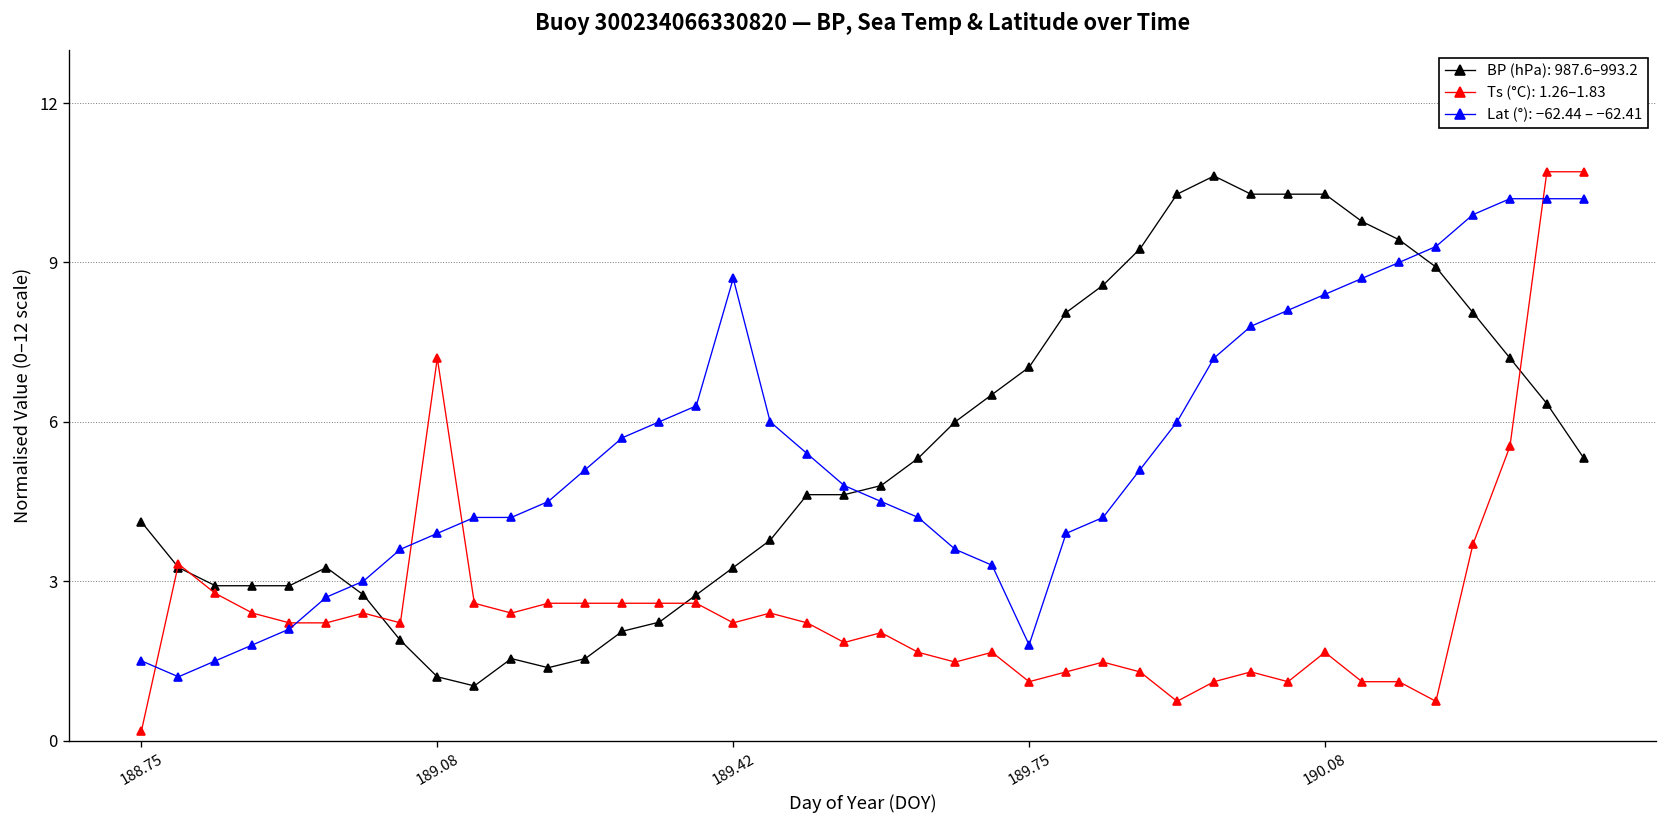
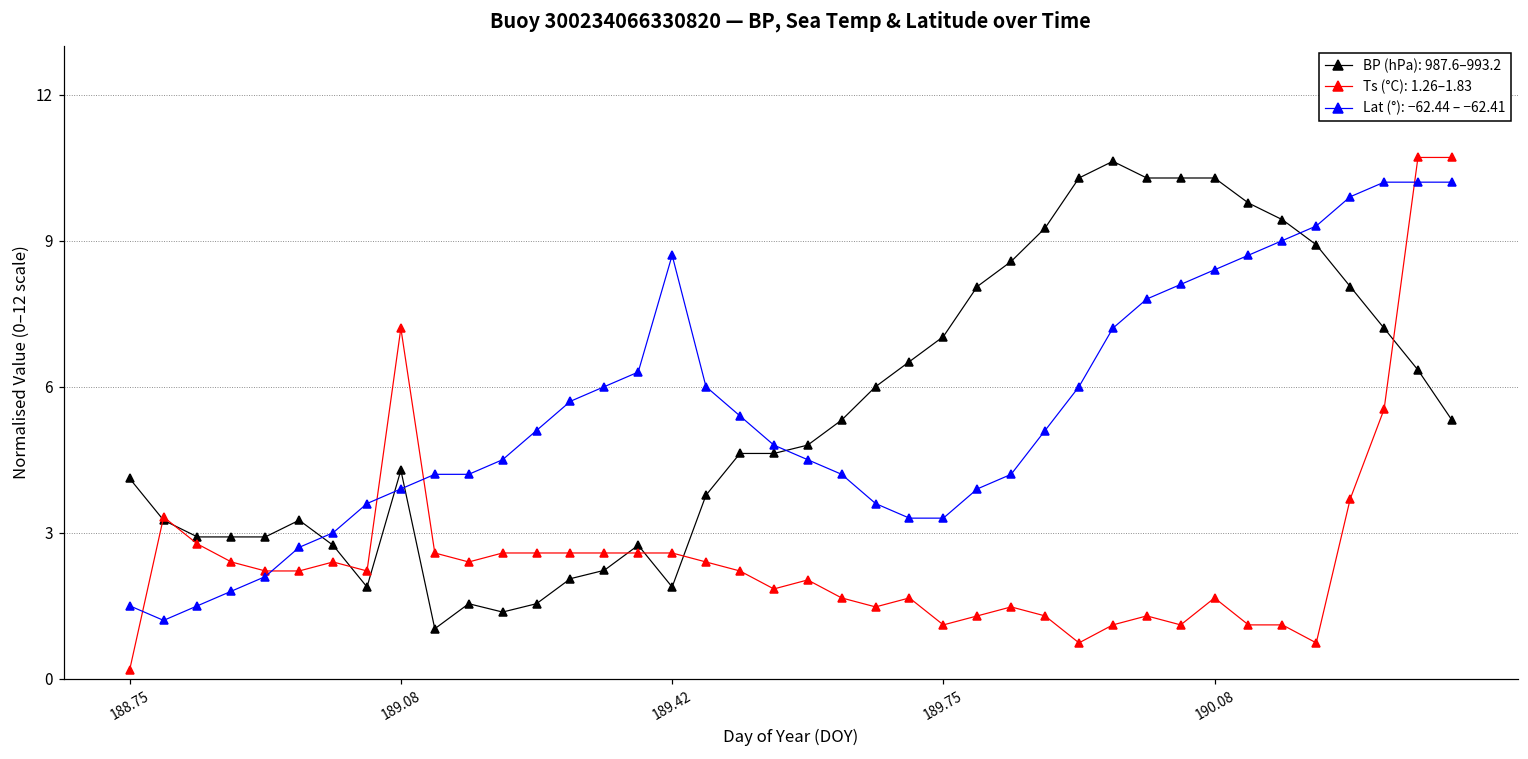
  {
    "BP (hPa): 987.6–993.2": {
      "188.75": 4.1,
-     "189.08": 1.2,
-     "189.42": 3.3,
+     "189.08": 4.3,
+     "189.42": 1.9,
      "189.75": 7.0,
      "190.08": 10.3
    },
    "Ts (°C): 1.26–1.83": {
      "188.75": 0.2,
      "189.08": 7.2,
-     "189.42": 2.2,
+     "189.42": 2.6,
      "189.75": 1.1,
      "190.08": 1.7
    },
    "Lat (°): −62.44 – −62.41": {
      "188.75": 1.5,
      "189.08": 3.9,
      "189.42": 8.7,
-     "189.75": 1.8,
+     "189.75": 3.3,
      "190.08": 8.4
    }
  }
